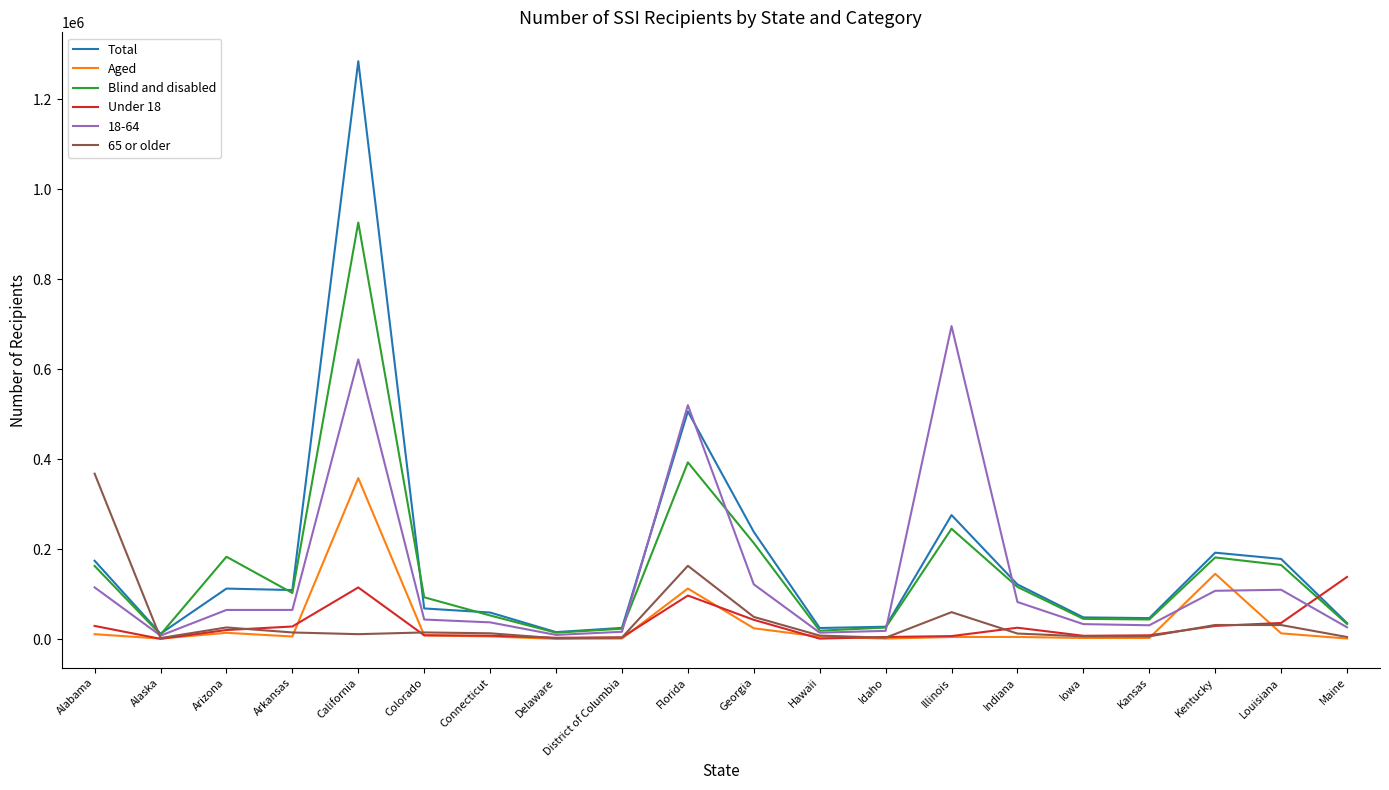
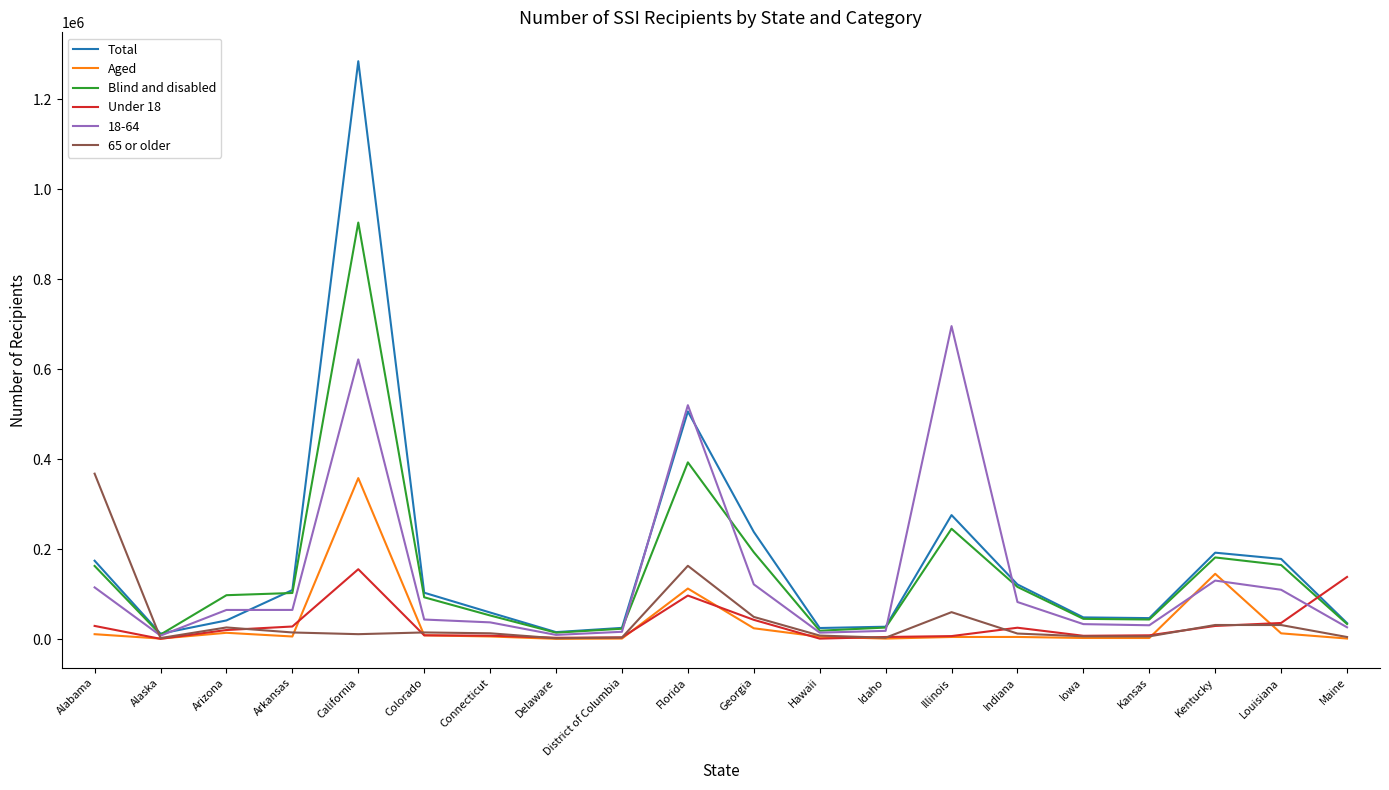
  {
    "Total": {
      "Alabama": 170000,
-     "Arizona": 110000,
+     "Arizona": 40000,
      "Arkansas": 110000,
      "California": 1280000,
-     "Colorado": 70000,
+     "Colorado": 100000,
      "Connecticut": 60000,
      "Florida": 510000,
      "Georgia": 240000,
      "Hawaii": 30000,
      "Illinois": 280000,
      "Kentucky": 190000,
      "Louisiana": 180000
    },
    "Aged": {
      "Alabama": 10000,
      "Arizona": 10000,
      "Arkansas": 10000,
      "California": 360000,
      "Florida": 110000,
      "Georgia": 20000,
      "Indiana": 10000,
      "Kentucky": 150000,
      "Louisiana": 10000
    },
    "Blind and disabled": {
      "Alabama": 160000,
-     "Arizona": 180000,
+     "Arizona": 100000,
      "Arkansas": 100000,
      "California": 930000,
      "Colorado": 90000,
      "Connecticut": 50000,
      "Florida": 390000,
-     "Georgia": 210000,
+     "Georgia": 190000,
      "Illinois": 250000,
      "Kentucky": 180000,
      "Louisiana": 170000
    },
    "Under 18": {
      "Alabama": 30000,
      "Arizona": 20000,
      "Arkansas": 30000,
-     "California": 120000,
+     "California": 160000,
      "Florida": 100000,
      "Georgia": 40000,
      "Indiana": 30000,
      "Maine": 140000
    },
    "18-64": {
      "Alabama": 120000,
      "Arizona": 70000,
      "Arkansas": 70000,
      "California": 620000,
      "Colorado": 40000,
      "Connecticut": 40000,
      "District of Columbia": 20000,
      "Florida": 520000,
      "Georgia": 120000,
      "Idaho": 20000,
      "Illinois": 700000,
      "Indiana": 80000,
      "Iowa": 30000,
      "Kansas": 30000,
-     "Kentucky": 110000,
+     "Kentucky": 130000,
      "Louisiana": 110000,
      "Maine": 30000
    },
    "65 or older": {
      "Alabama": 370000,
      "Arizona": 30000,
      "Arkansas": 20000,
      "California": 10000,
      "Colorado": 20000,
      "Florida": 160000,
      "Georgia": 50000,
      "Illinois": 60000,
      "Indiana": 10000
    }
  }
